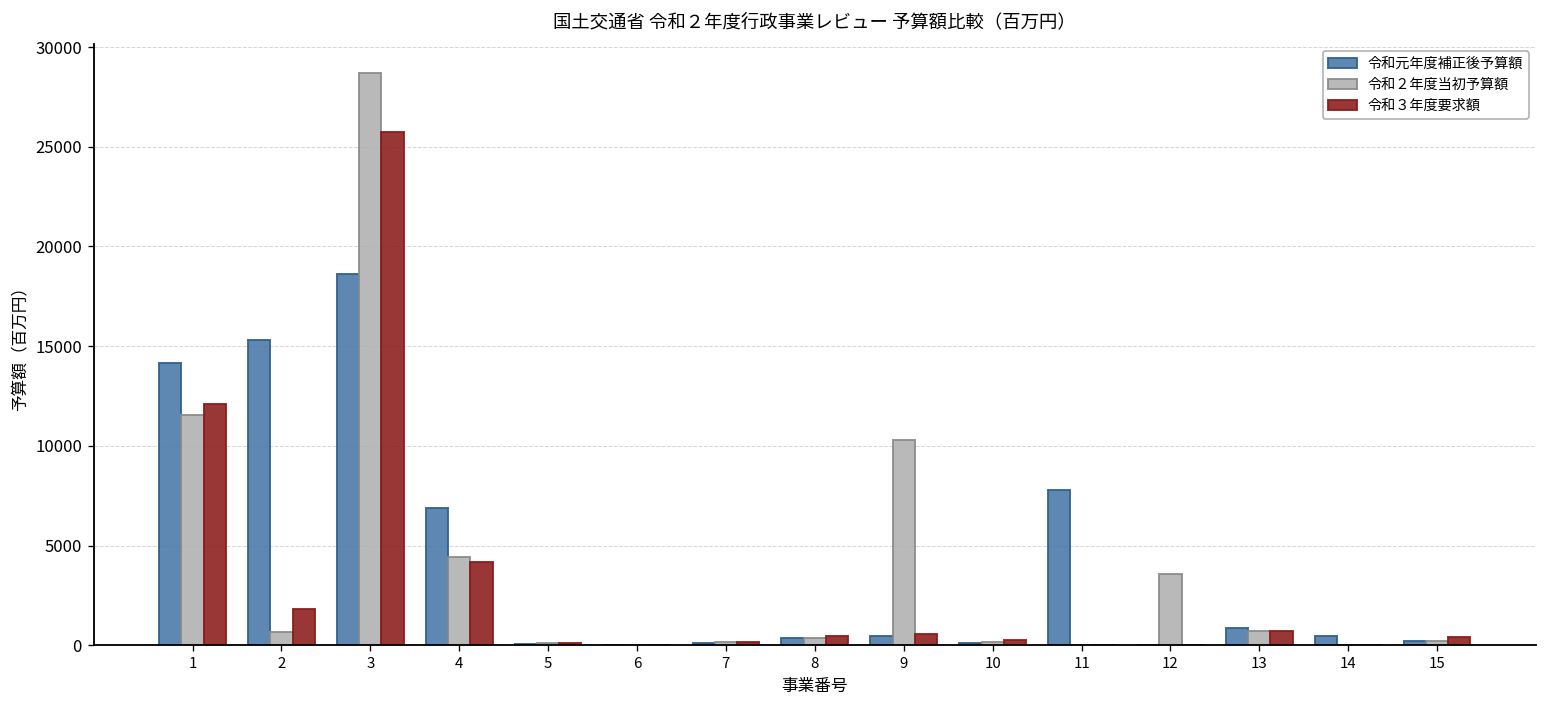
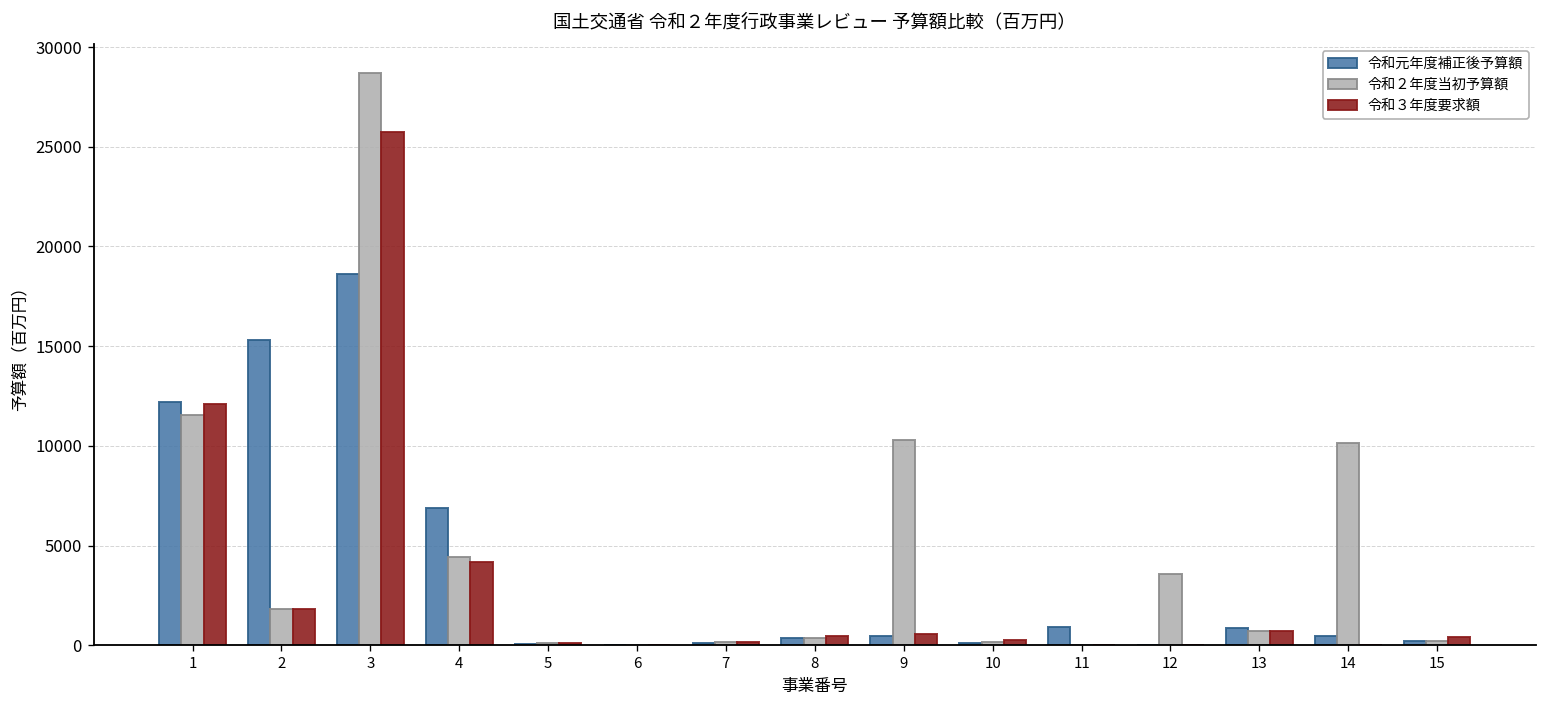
  {
    "令和元年度補正後予算額": {
-     "1": 14200,
+     "1": 12200,
      "2": 15300,
      "3": 18600,
      "4": 6900,
      "8": 400,
      "9": 500,
-     "11": 7800,
+     "11": 900,
      "13": 900,
      "14": 400,
      "15": 200
    },
    "令和２年度当初予算額": {
      "1": 11500,
-     "2": 600,
+     "2": 1800,
      "3": 28700,
      "4": 4400,
      "8": 400,
      "9": 10300,
      "11": 0,
      "12": 3600,
      "13": 700,
-     "14": 0,
+     "14": 10100,
      "15": 200
    },
    "令和３年度要求額": {
      "1": 12100,
      "2": 1800,
      "3": 25800,
      "4": 4200,
      "7": 200,
      "8": 500,
      "9": 600,
      "10": 300,
      "11": 0,
      "12": 0,
      "13": 700,
      "14": 0,
      "15": 400
    }
  }
